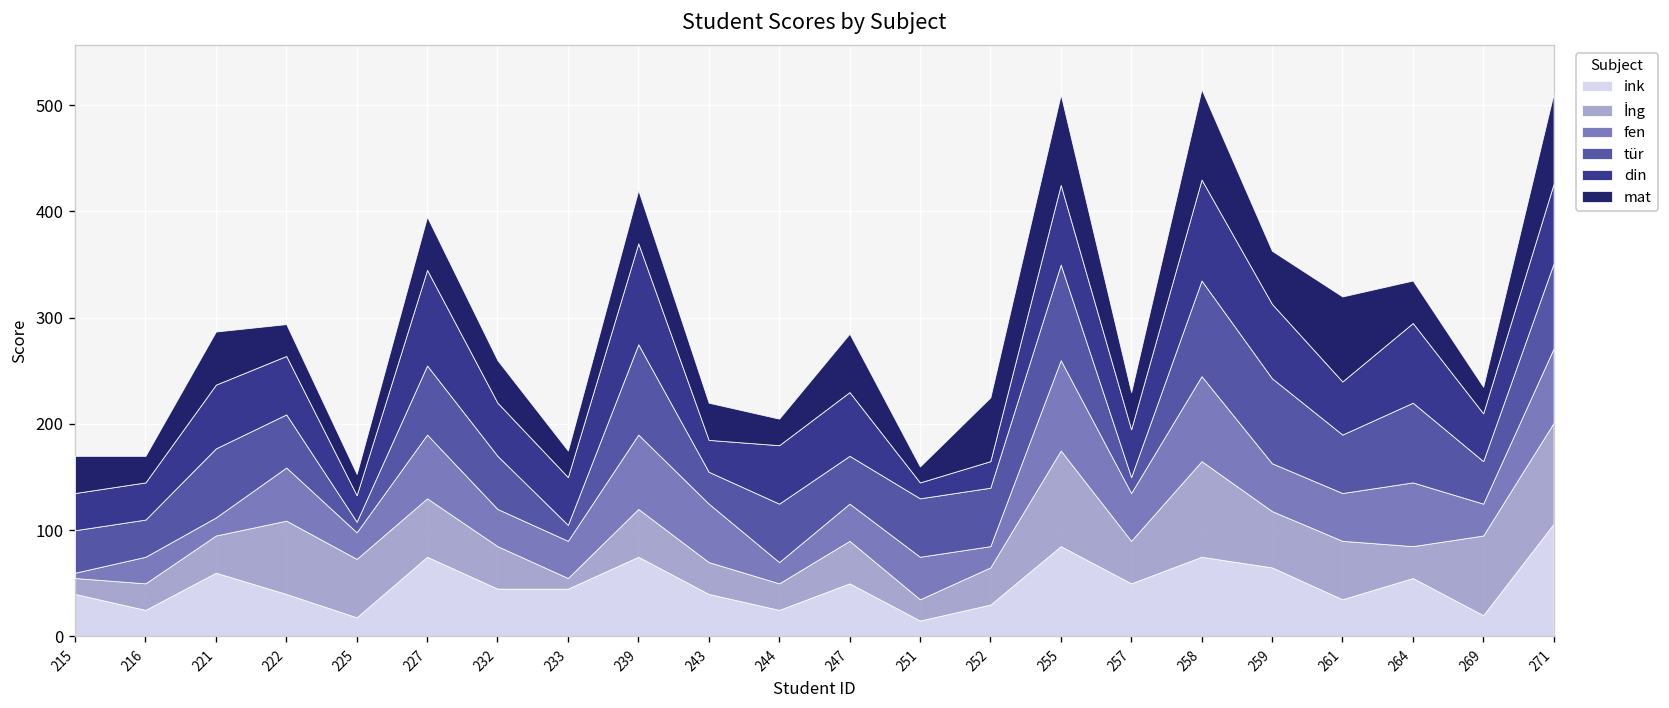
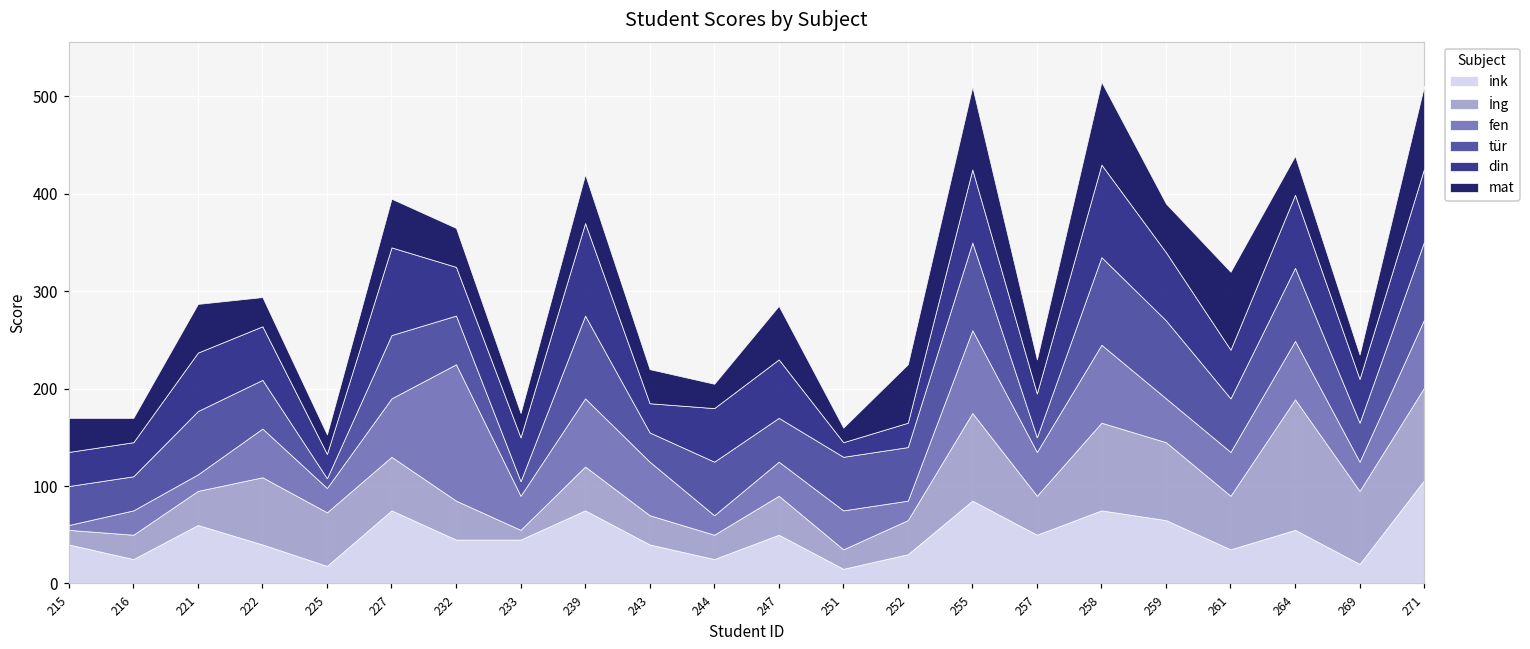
  {
    "ink": {
      "215": 40,
      "216": 30,
      "221": 60,
      "222": 40,
      "225": 20,
      "227": 80,
      "232": 50,
      "233": 50,
      "239": 80,
      "243": 40,
      "244": 30,
      "247": 50,
      "251": 20,
      "252": 30,
      "255": 90,
      "257": 50,
      "258": 80,
      "259": 70,
      "261": 40,
      "264": 60,
      "269": 20,
      "271": 110
    },
    "İng": {
      "215": 20,
      "216": 30,
      "221": 40,
      "222": 70,
      "225": 60,
      "227": 60,
      "232": 40,
      "233": 10,
      "239": 50,
      "243": 30,
      "244": 30,
      "247": 40,
      "251": 20,
      "252": 40,
      "255": 90,
      "257": 40,
      "258": 90,
-     "259": 50,
+     "259": 80,
      "261": 60,
-     "264": 30,
+     "264": 130,
      "269": 80,
      "271": 100
    },
    "fen": {
      "215": 10,
      "216": 30,
      "221": 20,
      "222": 50,
      "225": 30,
      "227": 60,
-     "232": 40,
+     "232": 140,
      "233": 40,
      "239": 70,
      "243": 60,
      "244": 20,
      "247": 40,
      "251": 40,
      "252": 20,
      "255": 90,
      "257": 50,
      "258": 80,
      "259": 50,
      "261": 50,
      "264": 60,
      "269": 30,
      "271": 70
    }
  }
